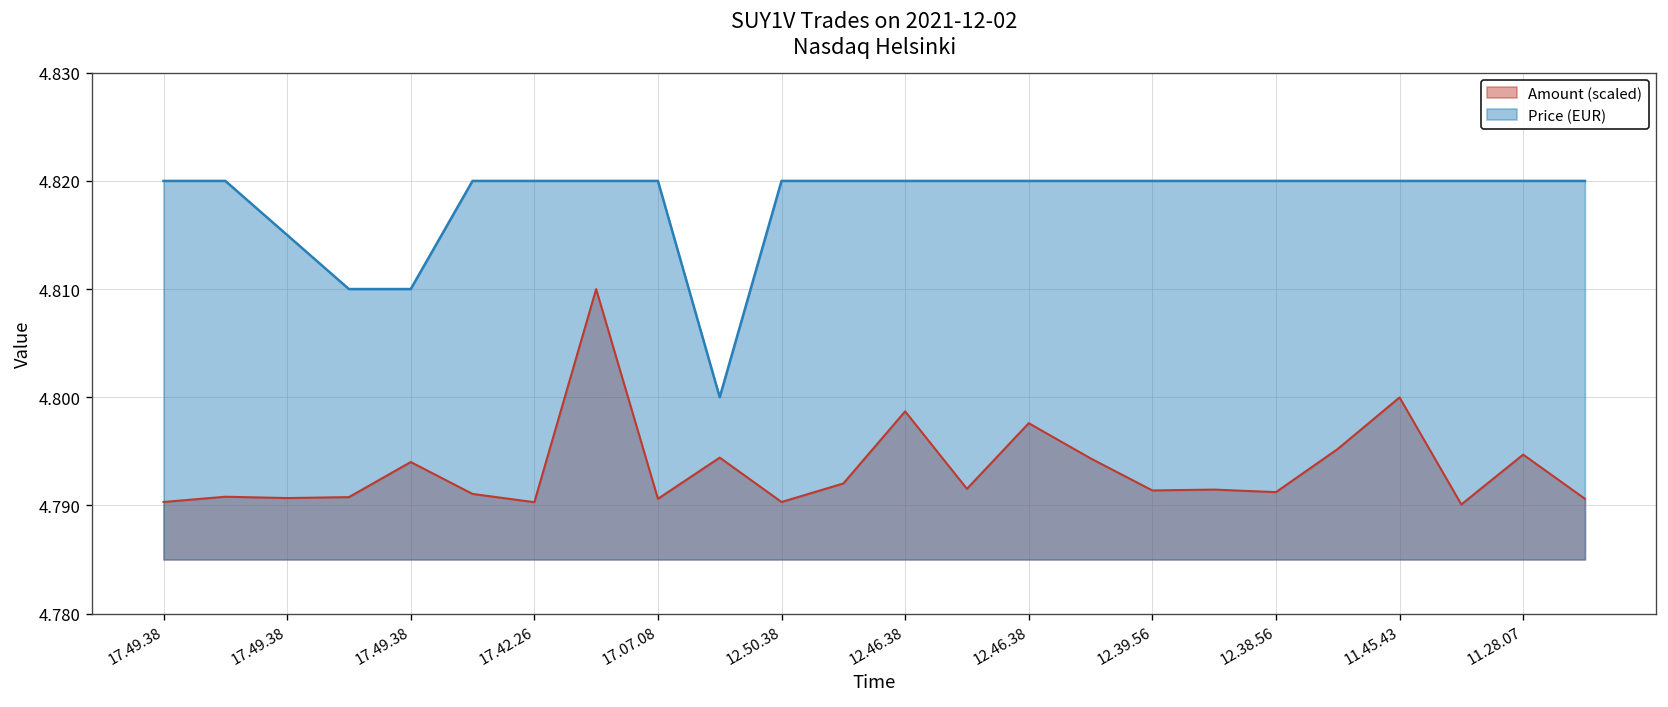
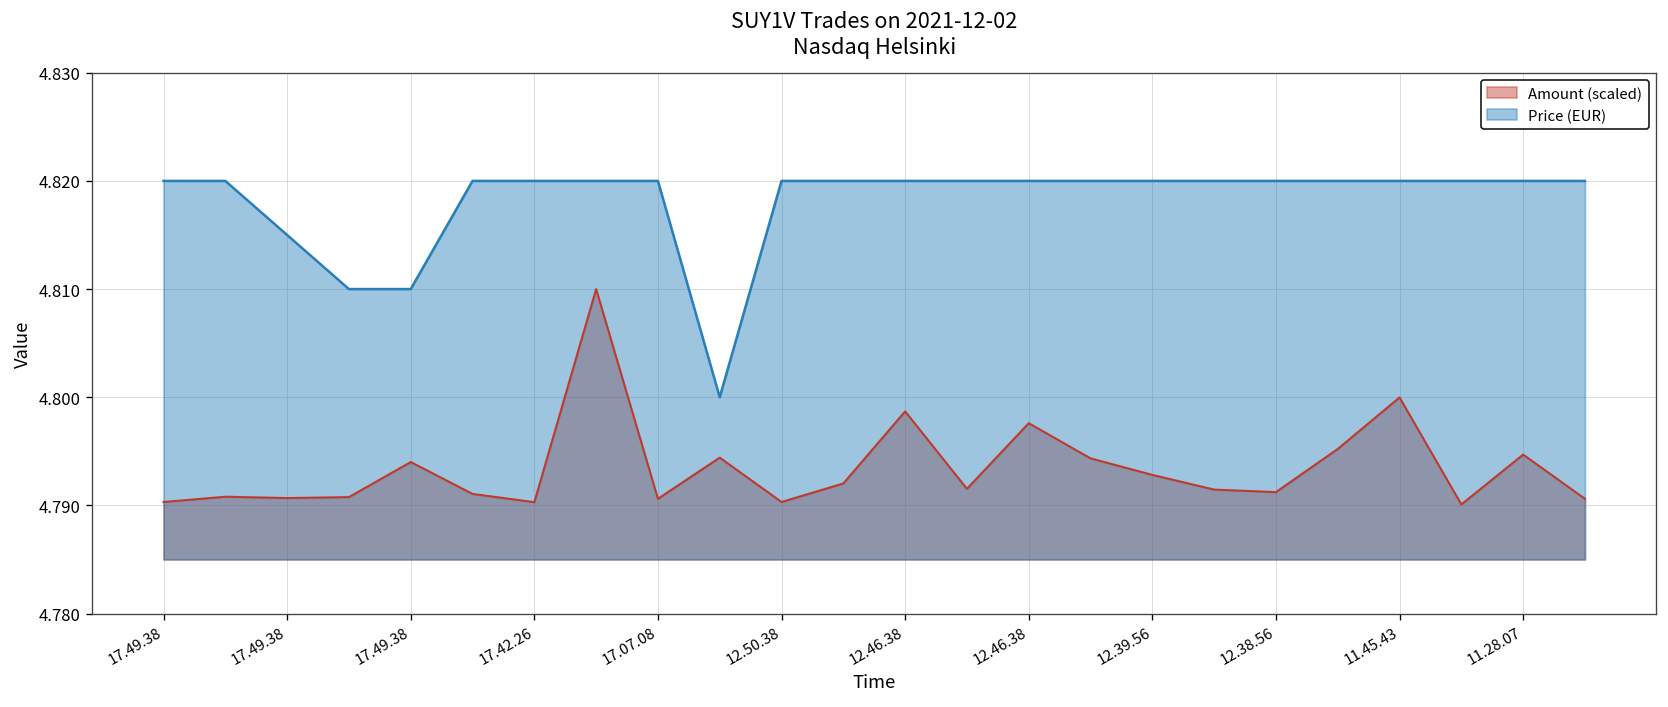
  {
    "Amount (scaled)": {
      "12.50.38": 4.790,
-     "12.39.56": 4.791,
+     "12.39.56": 4.793,
      "11.45.43": 4.800
    },
    "Price (EUR)": {
      "12.50.38": 4.820,
      "12.39.56": 4.820,
      "11.45.43": 4.820
    }
  }
